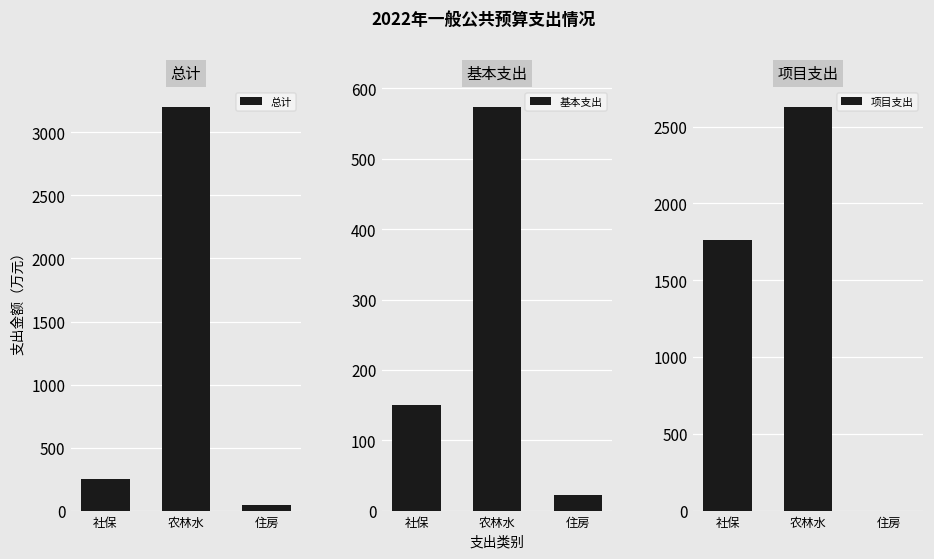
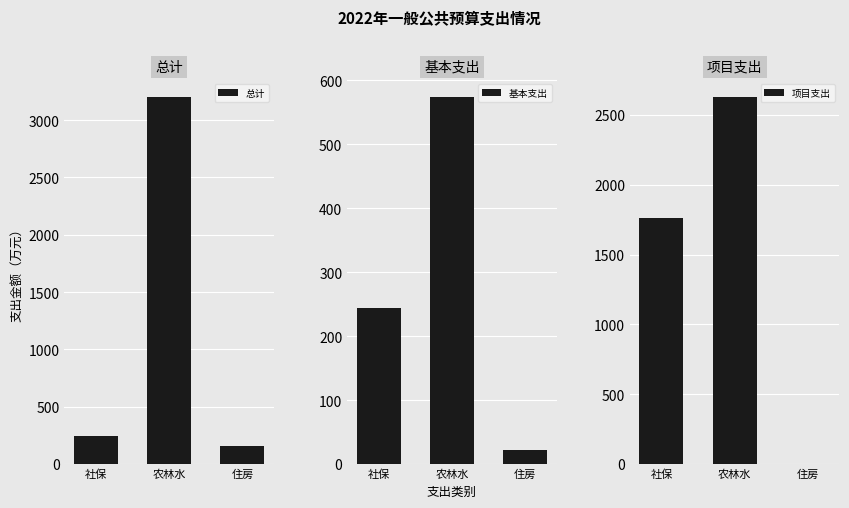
  {
    "总计": {
      "社保": 250,
      "农林水": 3200,
-     "住房": 40
+     "住房": 160
    },
    "基本支出": {
-     "社保": 150,
+     "社保": 240,
      "农林水": 570,
      "住房": 20
    },
    "项目支出": {
      "社保": 1760,
      "农林水": 2630,
      "住房": 0
    }
  }
